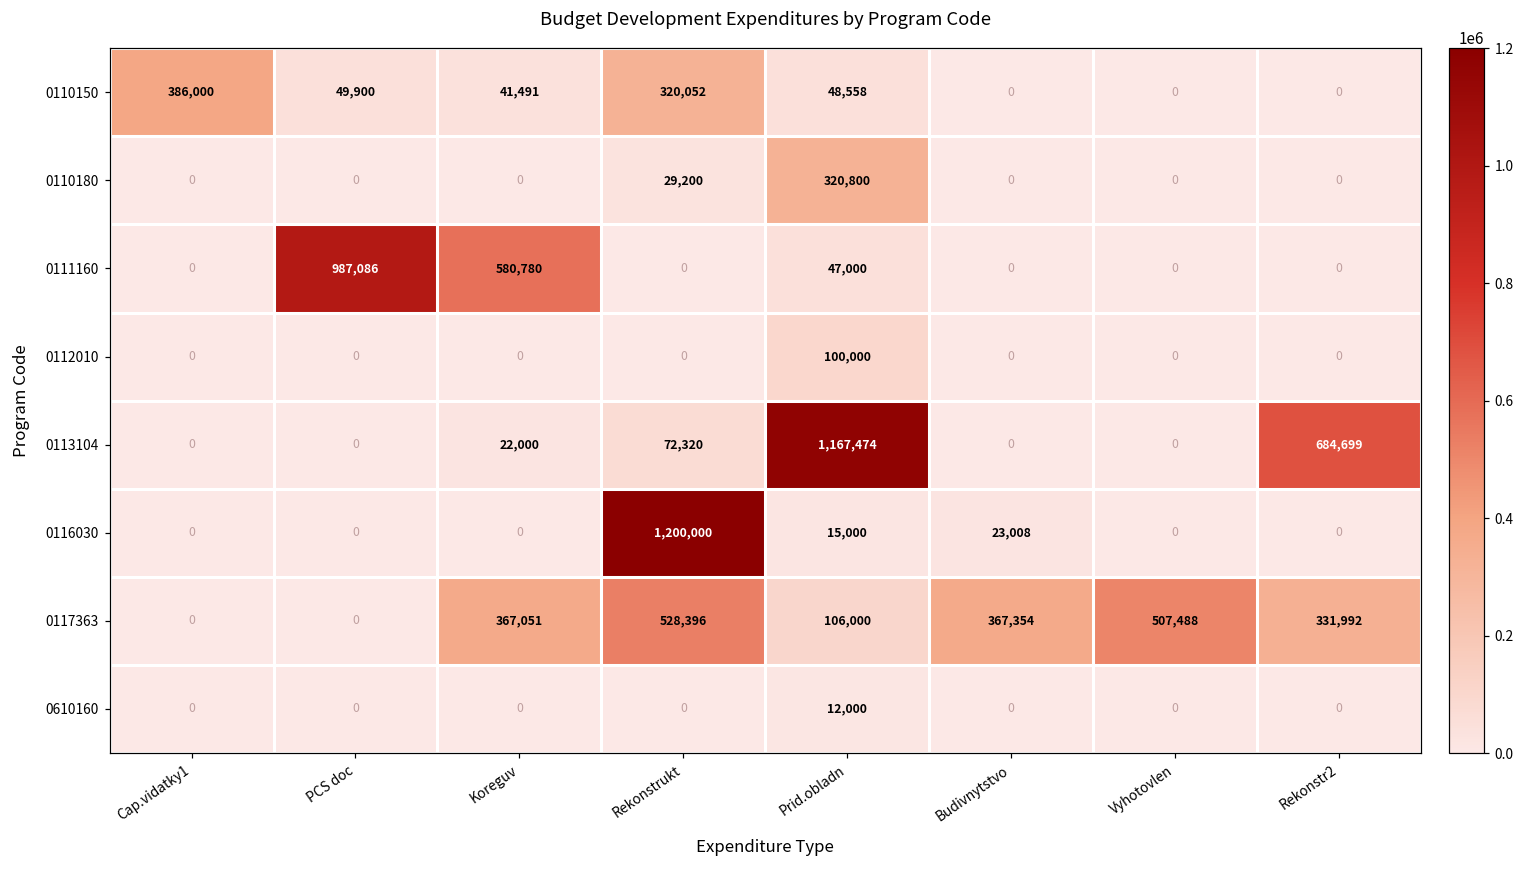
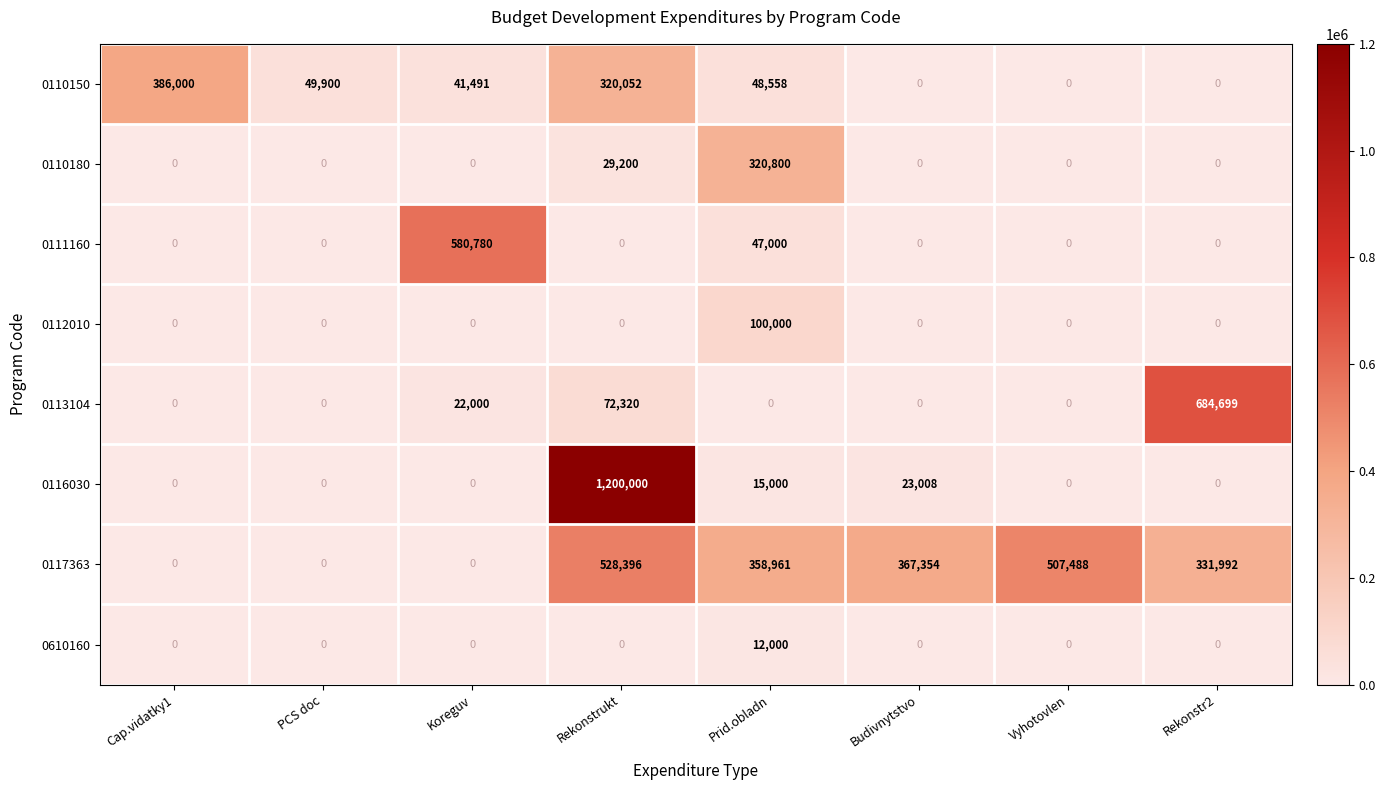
  {
    "0110150": {
      "Cap.vidatky1": "386,000",
      "PCS doc": "49,900",
      "Koreguv": "41,491",
      "Rekonstrukt": "320,052",
      "Prid.obladn": "48,558",
      "Budivnytstvo": "0",
      "Vyhotovlen": "0",
      "Rekonstr2": "0"
    },
    "0110180": {
      "Cap.vidatky1": "0",
      "PCS doc": "0",
      "Koreguv": "0",
      "Rekonstrukt": "29,200",
      "Prid.obladn": "320,800",
      "Budivnytstvo": "0",
      "Vyhotovlen": "0",
      "Rekonstr2": "0"
    },
    "0111160": {
      "Cap.vidatky1": "0",
-     "PCS doc": "987,086",
+     "PCS doc": "0",
      "Koreguv": "580,780",
      "Rekonstrukt": "0",
      "Prid.obladn": "47,000",
      "Budivnytstvo": "0",
      "Vyhotovlen": "0",
      "Rekonstr2": "0"
    },
    "0112010": {
      "Cap.vidatky1": "0",
      "PCS doc": "0",
      "Koreguv": "0",
      "Rekonstrukt": "0",
      "Prid.obladn": "100,000",
      "Budivnytstvo": "0",
      "Vyhotovlen": "0",
      "Rekonstr2": "0"
    },
    "0113104": {
      "Cap.vidatky1": "0",
      "PCS doc": "0",
      "Koreguv": "22,000",
      "Rekonstrukt": "72,320",
-     "Prid.obladn": "1,167,474",
+     "Prid.obladn": "0",
      "Budivnytstvo": "0",
      "Vyhotovlen": "0",
      "Rekonstr2": "684,699"
    },
    "0116030": {
      "Cap.vidatky1": "0",
      "PCS doc": "0",
      "Koreguv": "0",
      "Rekonstrukt": "1,200,000",
      "Prid.obladn": "15,000",
      "Budivnytstvo": "23,008",
      "Vyhotovlen": "0",
      "Rekonstr2": "0"
    },
    "0117363": {
      "Cap.vidatky1": "0",
      "PCS doc": "0",
-     "Koreguv": "367,051",
+     "Koreguv": "0",
      "Rekonstrukt": "528,396",
-     "Prid.obladn": "106,000",
+     "Prid.obladn": "358,961",
      "Budivnytstvo": "367,354",
      "Vyhotovlen": "507,488",
      "Rekonstr2": "331,992"
    },
    "0610160": {
      "Cap.vidatky1": "0",
      "PCS doc": "0",
      "Koreguv": "0",
      "Rekonstrukt": "0",
      "Prid.obladn": "12,000",
      "Budivnytstvo": "0",
      "Vyhotovlen": "0",
      "Rekonstr2": "0"
    }
  }
